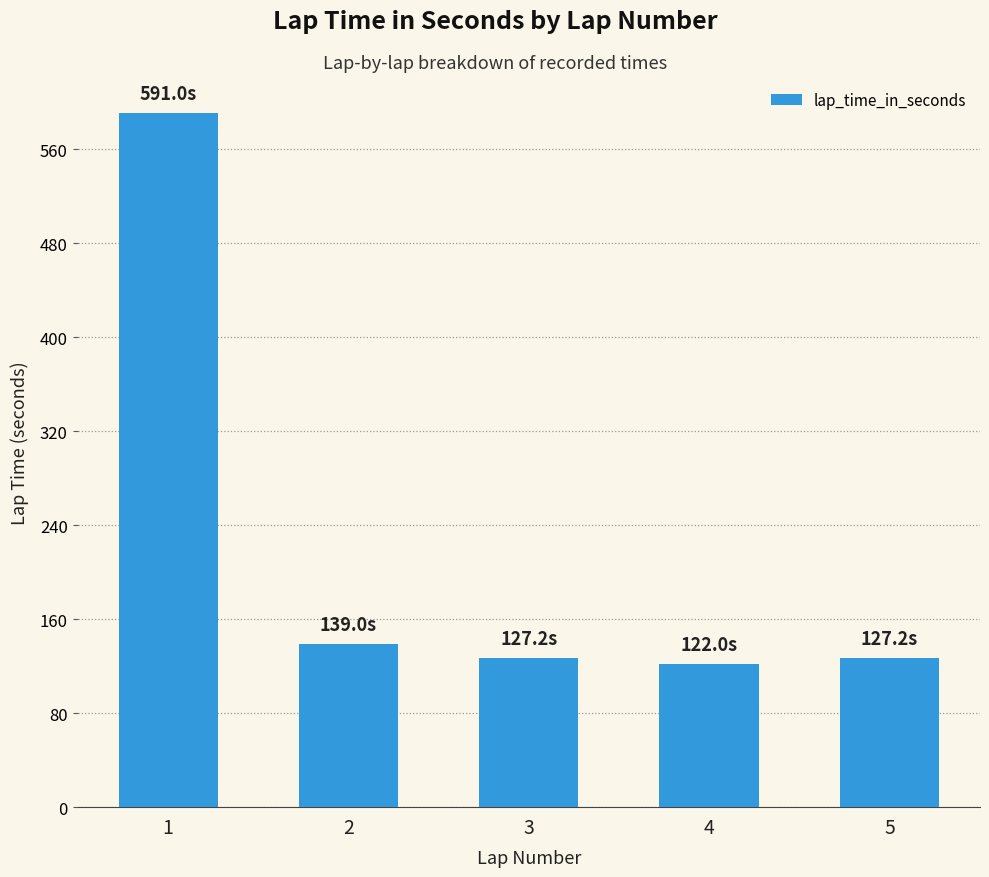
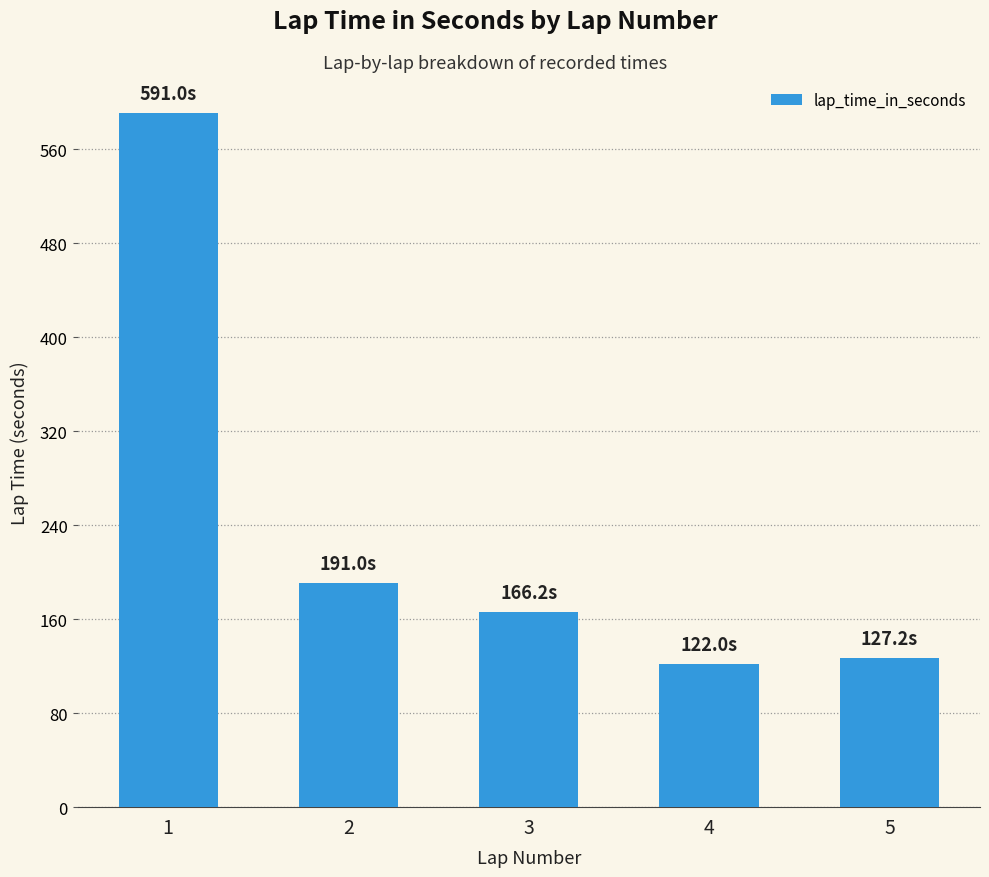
  {
    "1": "591.0s",
-   "2": "139.0s",
-   "3": "127.2s",
+   "2": "191.0s",
+   "3": "166.2s",
    "4": "122.0s",
    "5": "127.2s"
  }
